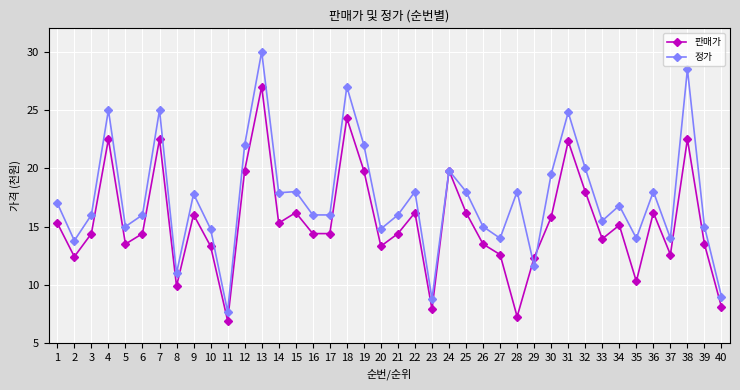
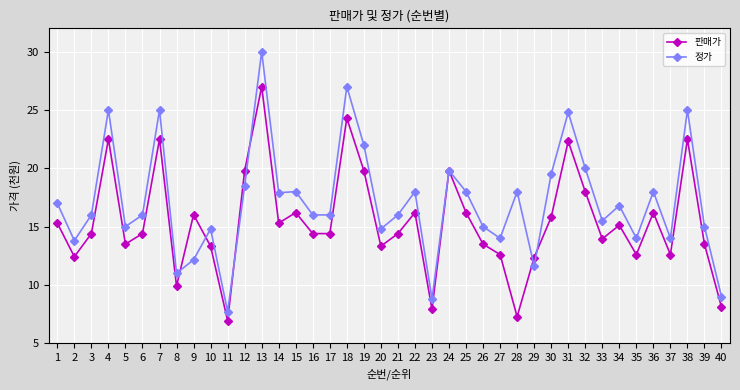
  {
    "판매가": {
      "1": 15.3,
      "2": 12.4,
      "3": 14.4,
      "4": 22.5,
      "5": 13.5,
      "6": 14.4,
      "7": 22.5,
      "8": 9.9,
      "9": 16.0,
      "10": 13.3,
      "11": 6.9,
      "12": 19.8,
      "13": 27.0,
      "14": 15.3,
      "15": 16.2,
      "16": 14.4,
      "17": 14.4,
      "18": 24.3,
      "19": 19.8,
      "20": 13.3,
      "21": 14.4,
      "22": 16.2,
      "23": 7.9,
      "25": 16.2,
      "26": 13.5,
      "27": 12.6,
      "28": 7.3,
      "29": 12.4,
      "30": 15.8,
      "31": 22.3,
      "32": 18.0,
      "33": 14.0,
      "34": 15.1,
-     "35": 10.3,
+     "35": 12.6,
      "36": 16.2,
      "37": 12.6,
      "38": 22.5,
      "39": 13.5,
      "40": 8.1
    },
    "정가": {
      "1": 17.0,
      "2": 13.8,
      "3": 16.0,
      "4": 25.0,
      "5": 15.0,
      "6": 16.0,
      "7": 25.0,
      "8": 11.0,
-     "9": 17.8,
+     "9": 12.2,
      "10": 14.8,
      "11": 7.7,
-     "12": 22.0,
+     "12": 18.5,
      "13": 30.0,
      "14": 17.9,
      "15": 18.0,
      "16": 16.0,
      "17": 16.0,
      "18": 27.0,
      "19": 22.0,
      "20": 14.8,
      "21": 16.0,
      "22": 18.0,
      "23": 8.8,
      "25": 18.0,
      "26": 15.0,
      "27": 14.0,
      "28": 18.0,
      "29": 11.6,
      "30": 19.5,
      "31": 24.8,
      "32": 20.0,
      "33": 15.5,
      "34": 16.8,
      "35": 14.0,
      "36": 18.0,
      "37": 14.0,
-     "38": 28.5,
+     "38": 25.0,
      "39": 15.0,
      "40": 9.0
    }
  }
